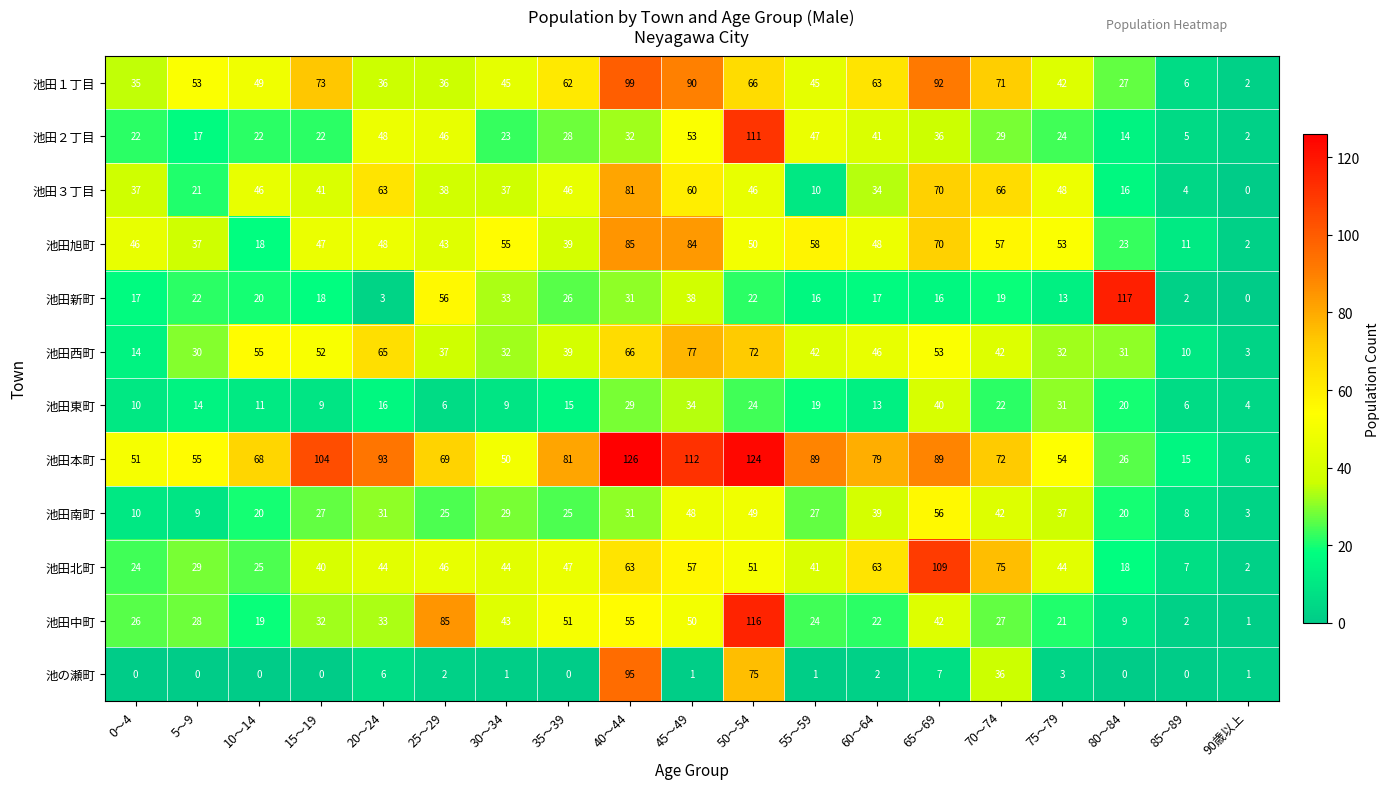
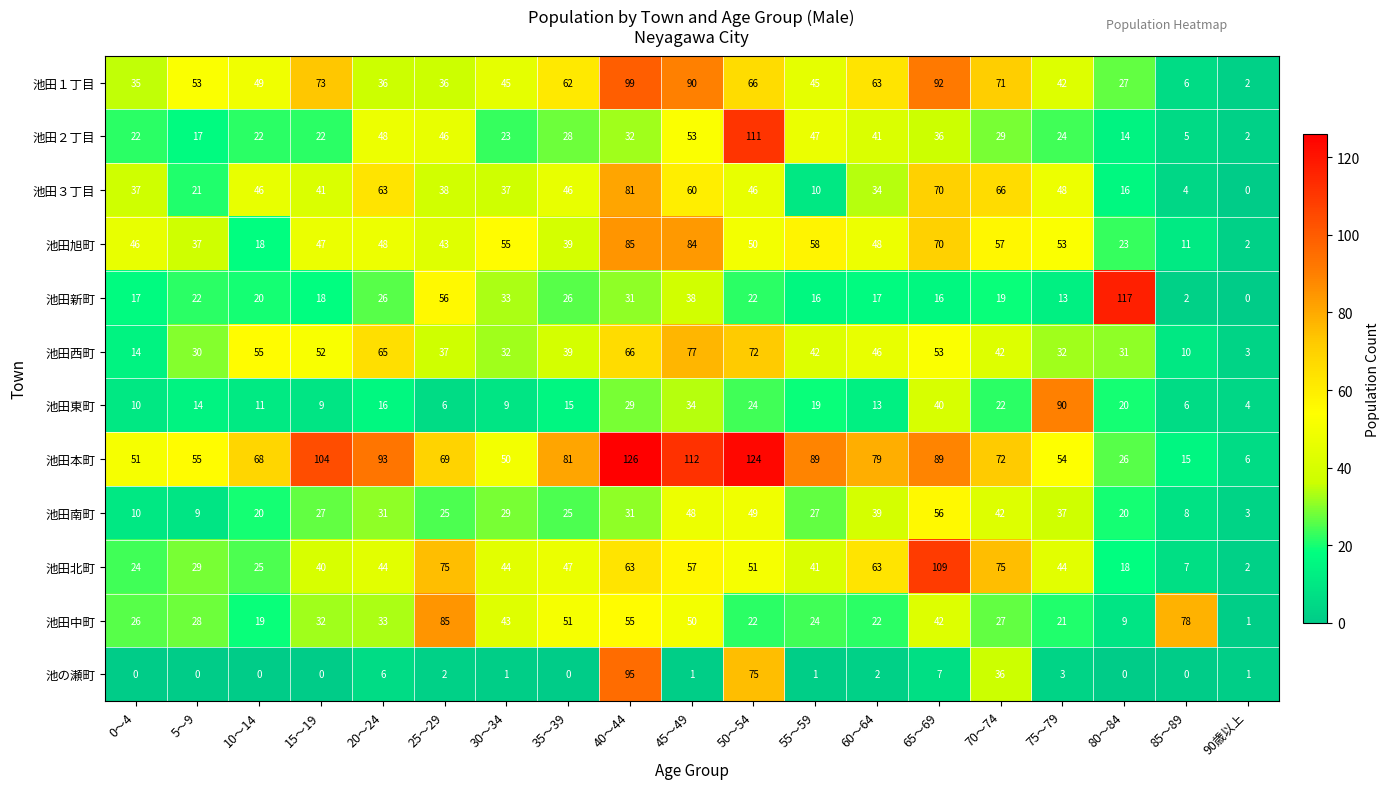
  {
    "池田新町": {
      "0～4": 17,
      "5～9": 22,
      "10～14": 20,
      "15～19": 18,
-     "20～24": 3,
+     "20～24": 26,
      "25～29": 56,
      "30～34": 33,
      "35～39": 26,
      "40～44": 31,
      "45～49": 38,
      "50～54": 22,
      "55～59": 16,
      "60～64": 17,
      "65～69": 16,
      "70～74": 19,
      "75～79": 13,
      "80～84": 117,
      "85～89": 2,
      "90歳以上": 0
    },
    "池田東町": {
      "0～4": 10,
      "5～9": 14,
      "10～14": 11,
      "15～19": 9,
      "20～24": 16,
      "25～29": 6,
      "30～34": 9,
      "35～39": 15,
      "40～44": 29,
      "45～49": 34,
      "50～54": 24,
      "55～59": 19,
      "60～64": 13,
      "65～69": 40,
      "70～74": 22,
-     "75～79": 31,
+     "75～79": 90,
      "80～84": 20,
      "85～89": 6,
      "90歳以上": 4
    },
    "池田北町": {
      "0～4": 24,
      "5～9": 29,
      "10～14": 25,
      "15～19": 40,
      "20～24": 44,
-     "25～29": 46,
+     "25～29": 75,
      "30～34": 44,
      "35～39": 47,
      "40～44": 63,
      "45～49": 57,
      "50～54": 51,
      "55～59": 41,
      "60～64": 63,
      "65～69": 109,
      "70～74": 75,
      "75～79": 44,
      "80～84": 18,
      "85～89": 7,
      "90歳以上": 2
    },
    "池田中町": {
      "0～4": 26,
      "5～9": 28,
      "10～14": 19,
      "15～19": 32,
      "20～24": 33,
      "25～29": 85,
      "30～34": 43,
      "35～39": 51,
      "40～44": 55,
      "45～49": 50,
-     "50～54": 116,
+     "50～54": 22,
      "55～59": 24,
      "60～64": 22,
      "65～69": 42,
      "70～74": 27,
      "75～79": 21,
      "80～84": 9,
-     "85～89": 2,
+     "85～89": 78,
      "90歳以上": 1
    }
  }
